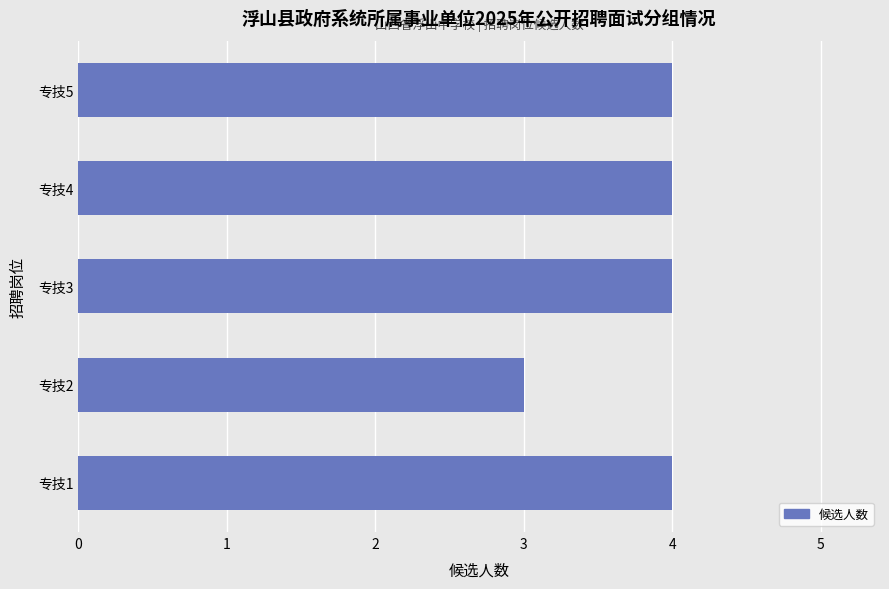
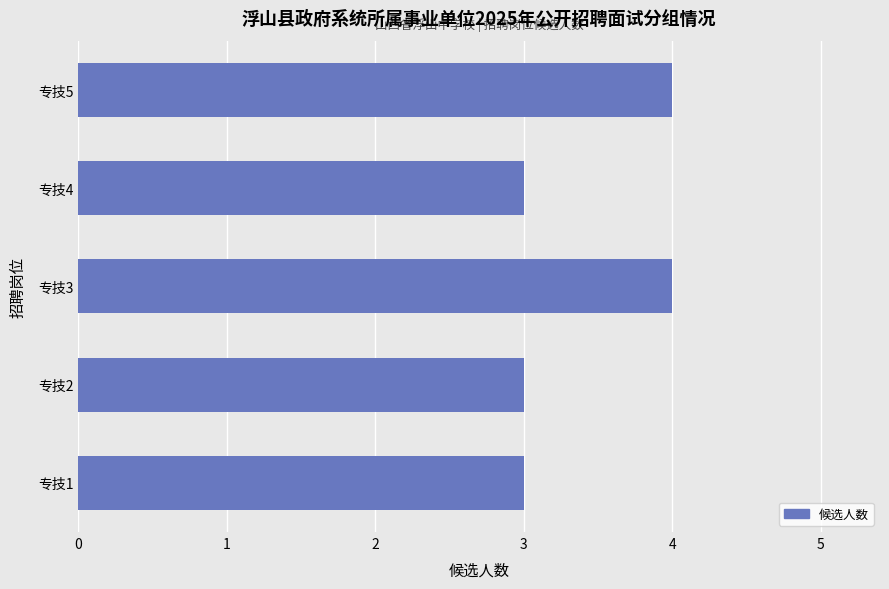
  {
    "专技5": 4,
-   "专技4": 4,
+   "专技4": 3,
    "专技3": 4,
    "专技2": 3,
-   "专技1": 4
+   "专技1": 3
  }
